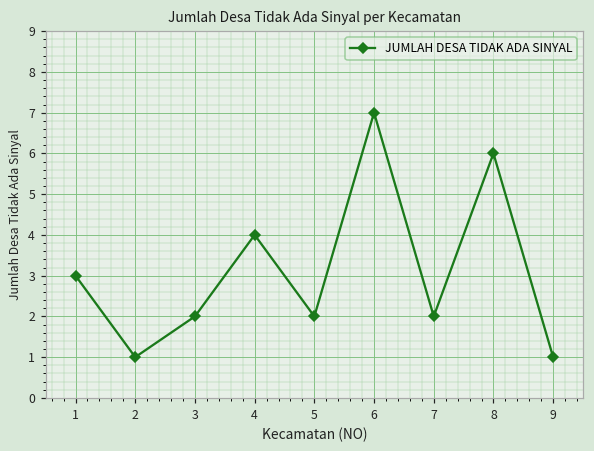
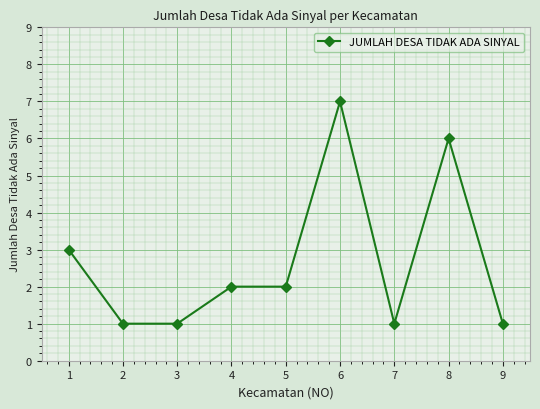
  {
    "1": 3,
    "2": 1,
-   "3": 2,
-   "4": 4,
+   "3": 1,
+   "4": 2,
    "5": 2,
    "6": 7,
-   "7": 2,
+   "7": 1,
    "8": 6,
    "9": 1
  }
